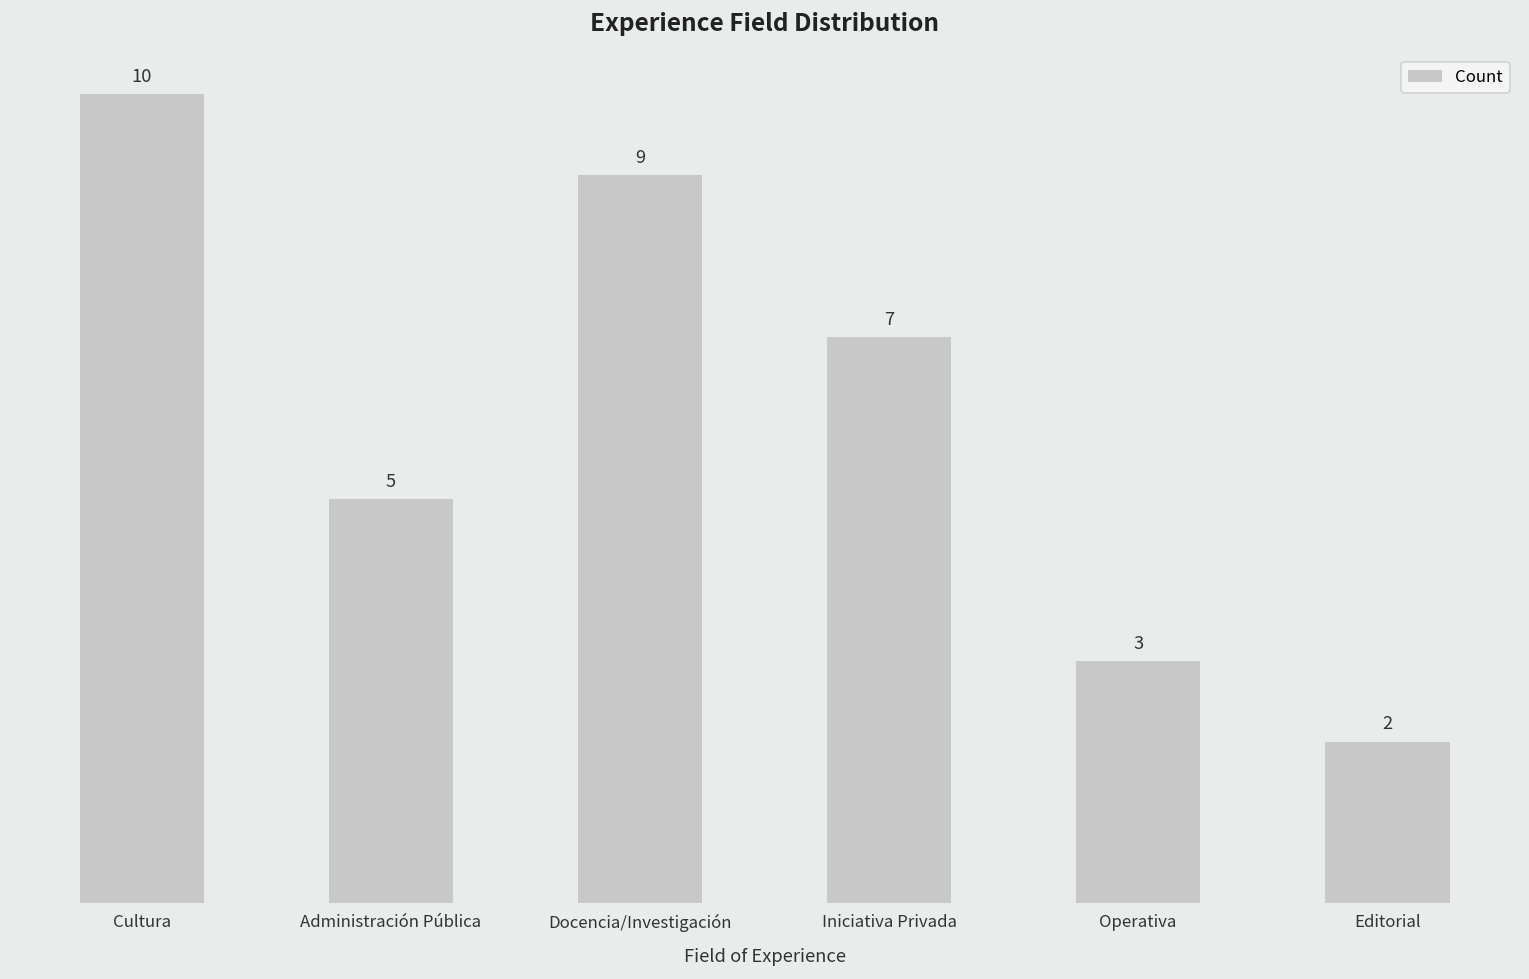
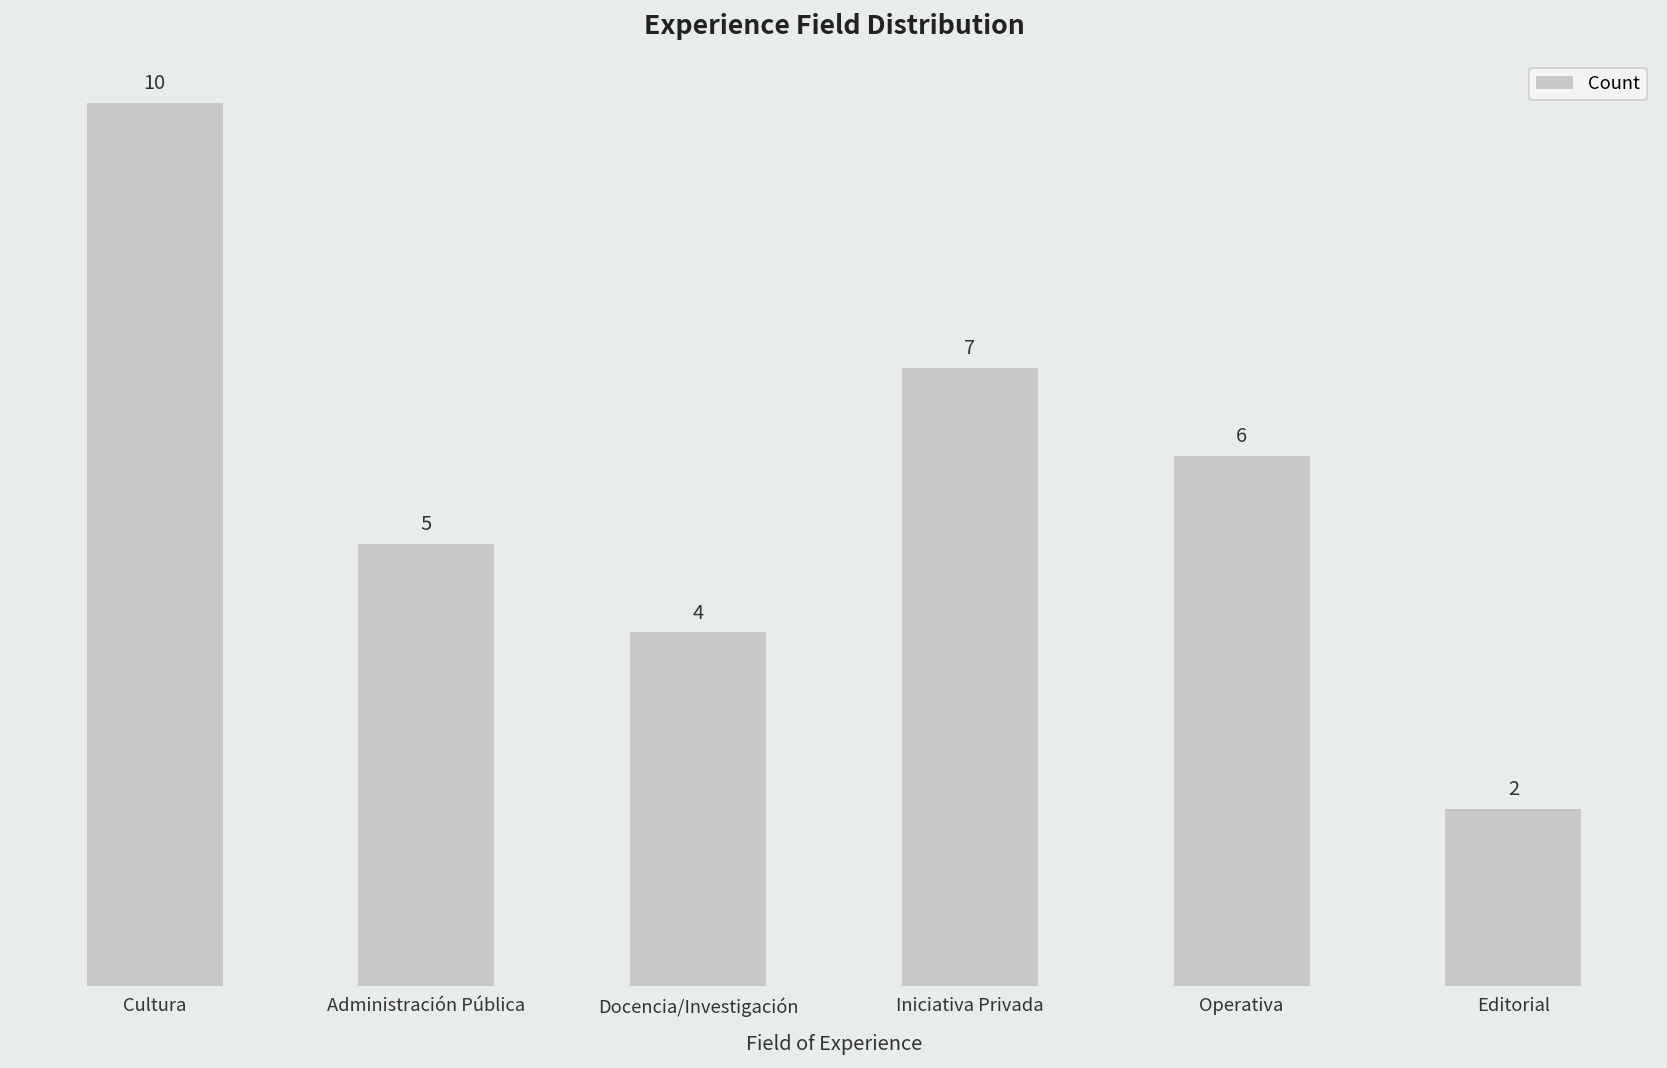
  {
    "Cultura": 10,
    "Administración Pública": 5,
-   "Docencia/Investigación": 9,
+   "Docencia/Investigación": 4,
    "Iniciativa Privada": 7,
-   "Operativa": 3,
+   "Operativa": 6,
    "Editorial": 2
  }
